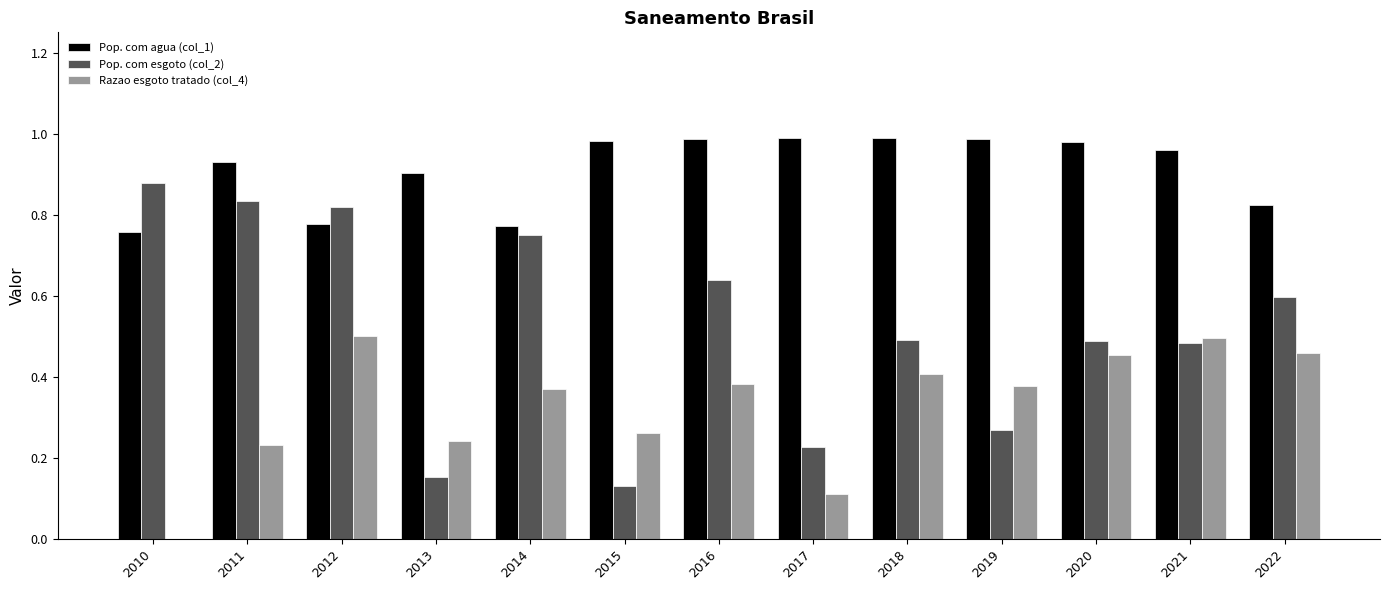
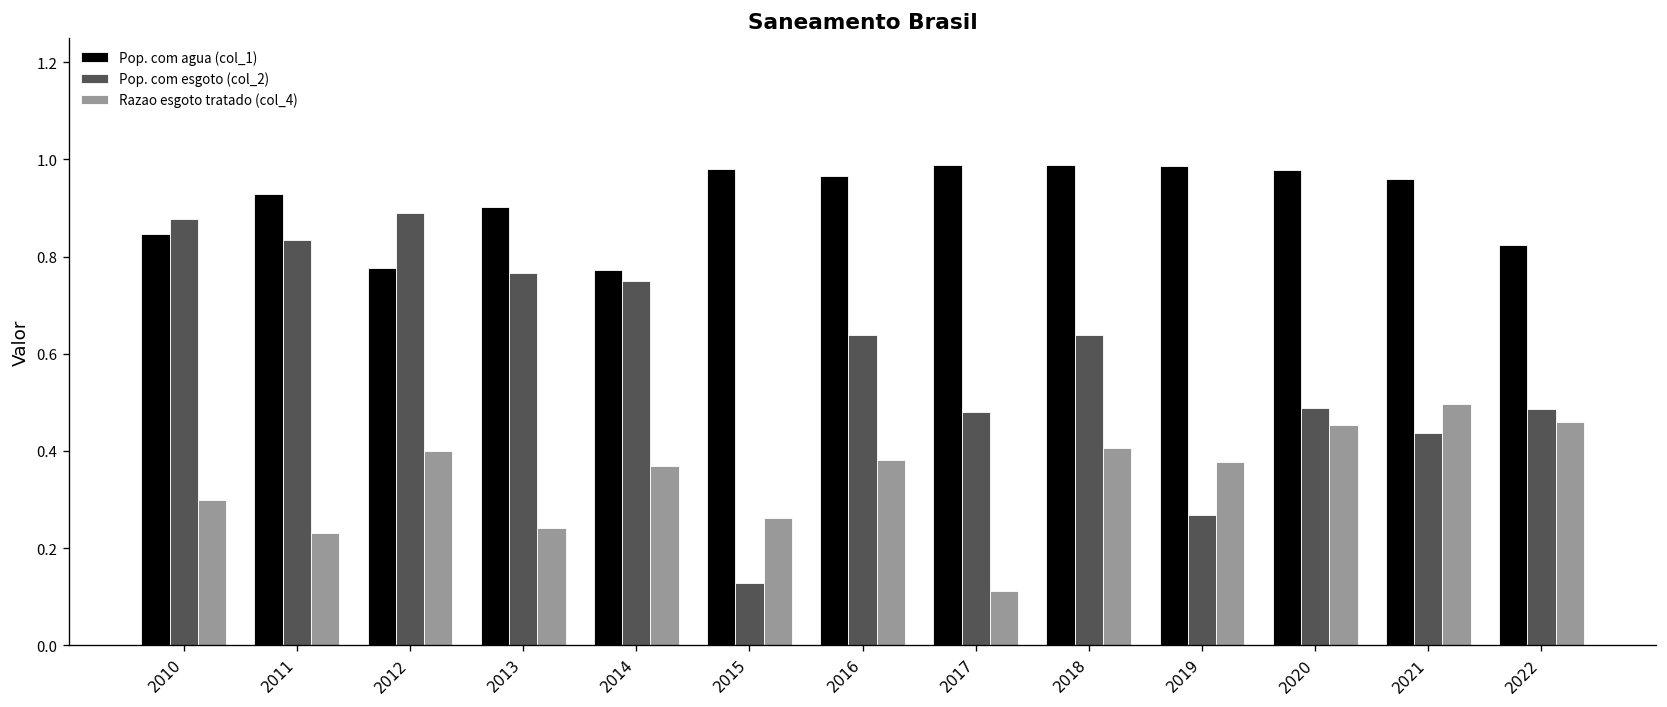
  {
    "Pop. com agua (col_1)": {
-     "2010": 0.76,
+     "2010": 0.85,
      "2011": 0.93,
      "2012": 0.78,
      "2013": 0.90,
      "2014": 0.77,
      "2015": 0.98,
-     "2016": 0.99,
+     "2016": 0.97,
      "2017": 0.99,
      "2018": 0.99,
      "2019": 0.99,
      "2020": 0.98,
      "2021": 0.96,
      "2022": 0.82
    },
    "Pop. com esgoto (col_2)": {
      "2010": 0.88,
      "2011": 0.83,
-     "2012": 0.82,
-     "2013": 0.15,
+     "2012": 0.89,
+     "2013": 0.77,
      "2014": 0.75,
      "2015": 0.13,
      "2016": 0.64,
-     "2017": 0.23,
-     "2018": 0.49,
+     "2017": 0.48,
+     "2018": 0.64,
      "2019": 0.27,
      "2020": 0.49,
-     "2021": 0.48,
-     "2022": 0.60
+     "2021": 0.44,
+     "2022": 0.49
    },
    "Razao esgoto tratado (col_4)": {
-     "2010": 0.0,
+     "2010": 0.3,
      "2011": 0.23,
-     "2012": 0.5,
+     "2012": 0.4,
      "2013": 0.24,
      "2014": 0.37,
      "2015": 0.26,
      "2016": 0.38,
      "2017": 0.11,
      "2018": 0.4,
      "2019": 0.38,
      "2020": 0.45,
      "2021": 0.5,
      "2022": 0.46
    }
  }
